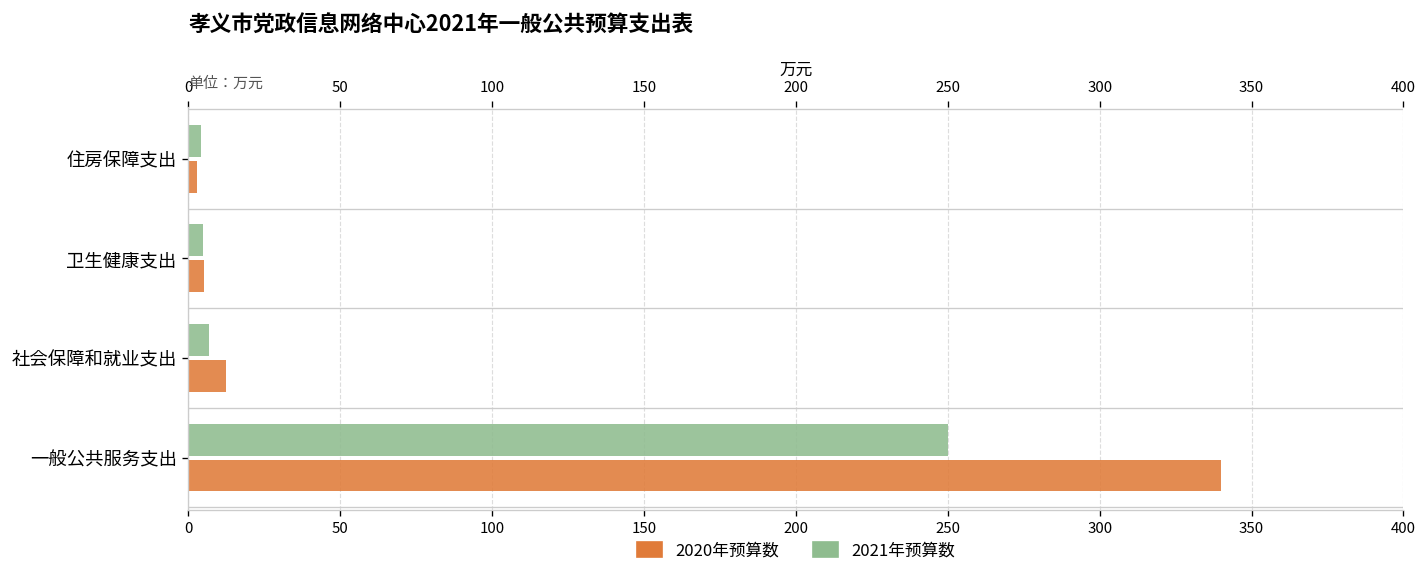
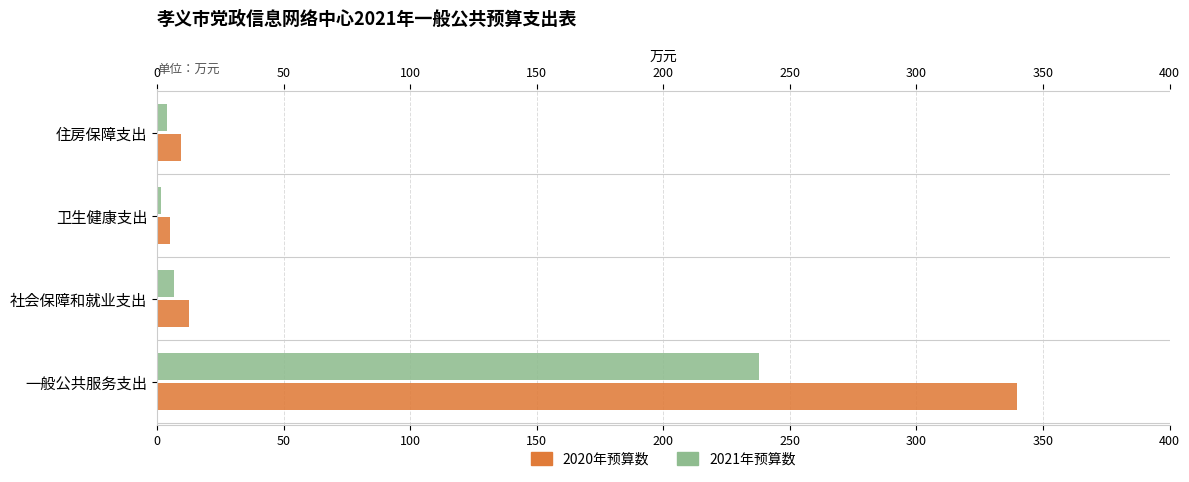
  {
    "2020年预算数": {
-     "住房保障支出": 3,
+     "住房保障支出": 9,
      "卫生健康支出": 5,
      "社会保障和就业支出": 12,
      "一般公共服务支出": 340
    },
    "2021年预算数": {
      "住房保障支出": 4,
-     "卫生健康支出": 5,
+     "卫生健康支出": 2,
      "社会保障和就业支出": 7,
-     "一般公共服务支出": 250
+     "一般公共服务支出": 238
    }
  }
